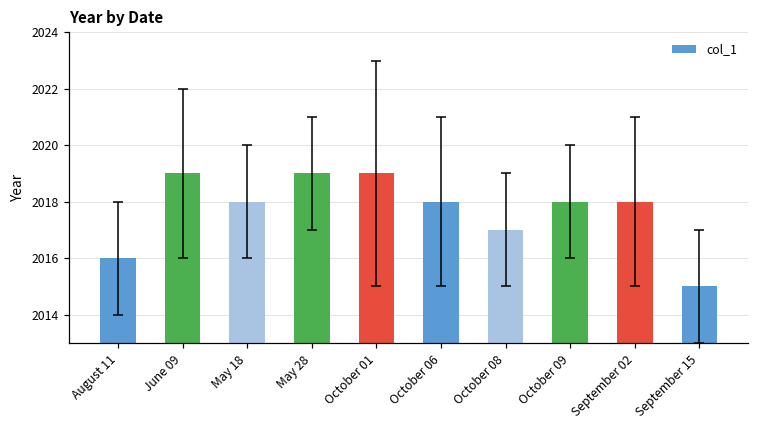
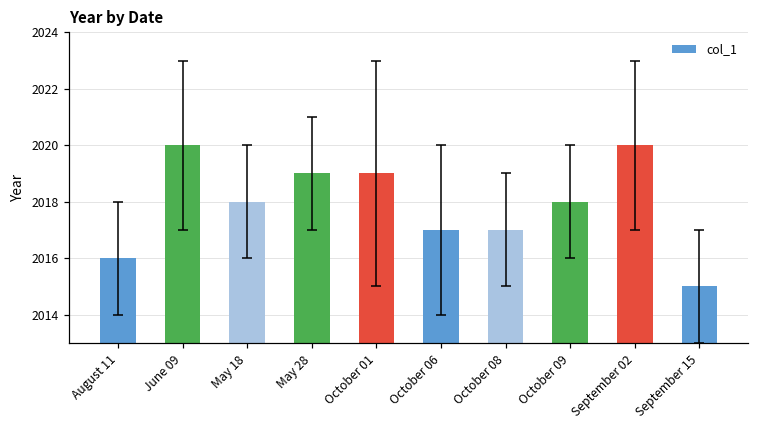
  {
    "col_1": {
      "August 11": 2016,
-     "June 09": 2019,
+     "June 09": 2020,
      "May 18": 2018,
      "May 28": 2019,
      "October 01": 2019,
-     "October 06": 2018,
+     "October 06": 2017,
      "October 08": 2017,
      "October 09": 2018,
-     "September 02": 2018,
+     "September 02": 2020,
      "September 15": 2015
    }
  }
